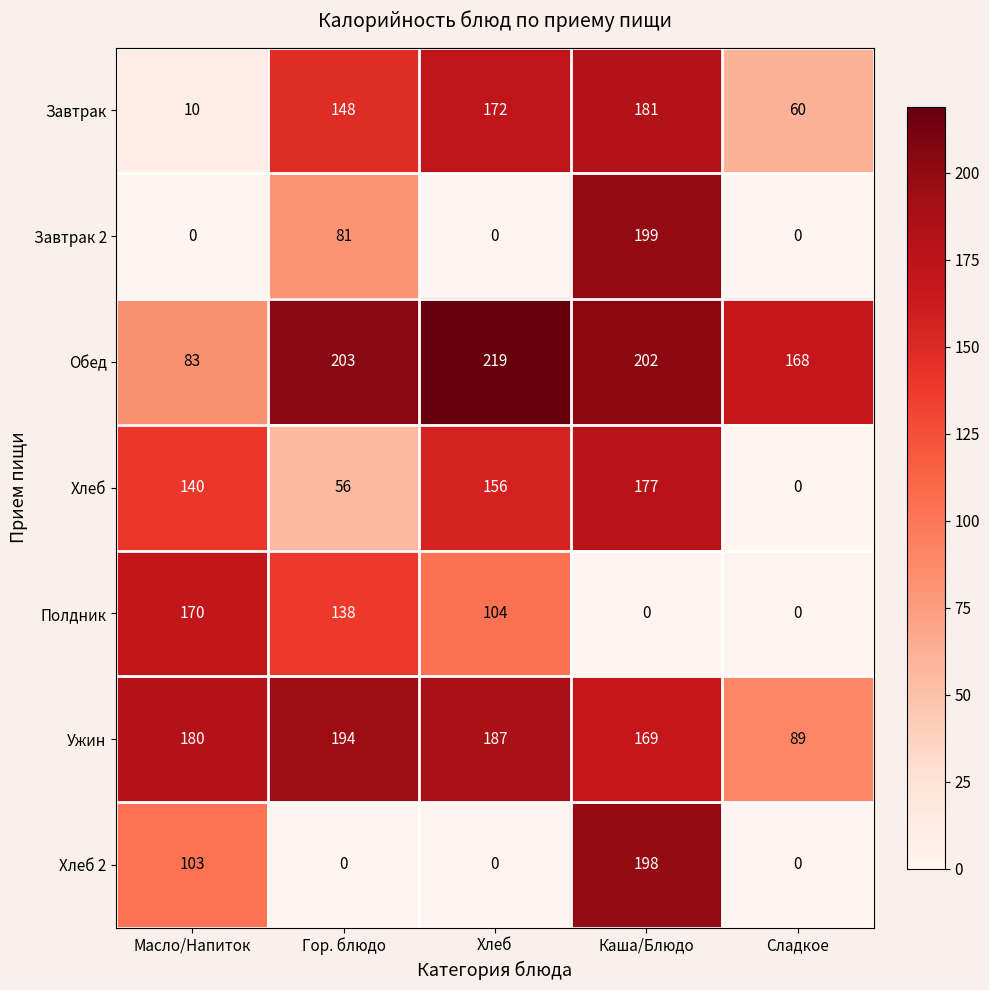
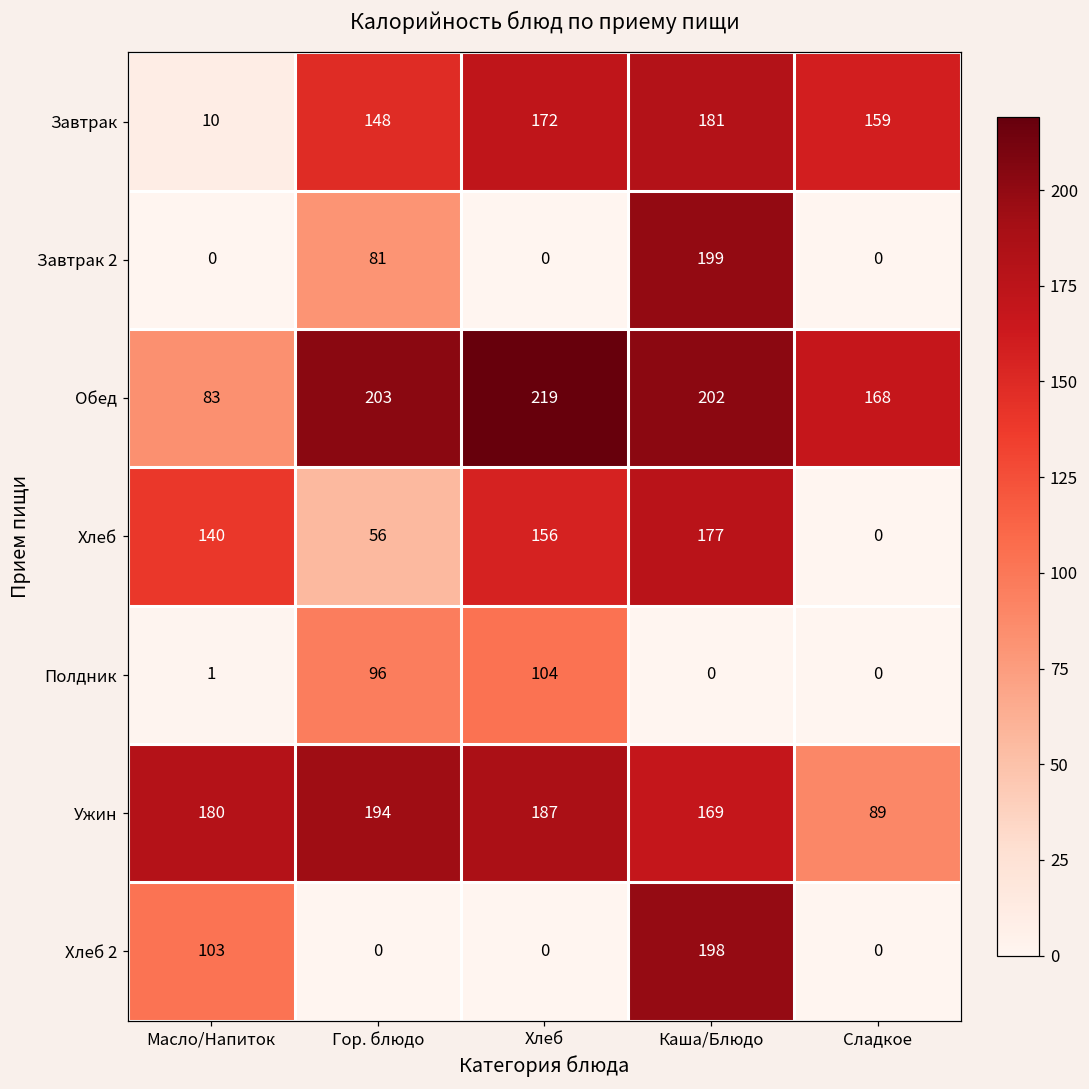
  {
    "Завтрак": {
      "Масло/Напиток": 10,
      "Гор. блюдо": 148,
      "Хлеб": 172,
      "Каша/Блюдо": 181,
-     "Сладкое": 60
+     "Сладкое": 159
    },
    "Завтрак 2": {
      "Масло/Напиток": 0,
      "Гор. блюдо": 81,
      "Хлеб": 0,
      "Каша/Блюдо": 199,
      "Сладкое": 0
    },
    "Обед": {
      "Масло/Напиток": 83,
      "Гор. блюдо": 203,
      "Хлеб": 219,
      "Каша/Блюдо": 202,
      "Сладкое": 168
    },
    "Хлеб": {
      "Масло/Напиток": 140,
      "Гор. блюдо": 56,
      "Хлеб": 156,
      "Каша/Блюдо": 177,
      "Сладкое": 0
    },
    "Полдник": {
-     "Масло/Напиток": 170,
-     "Гор. блюдо": 138,
+     "Масло/Напиток": 1,
+     "Гор. блюдо": 96,
      "Хлеб": 104,
      "Каша/Блюдо": 0,
      "Сладкое": 0
    },
    "Ужин": {
      "Масло/Напиток": 180,
      "Гор. блюдо": 194,
      "Хлеб": 187,
      "Каша/Блюдо": 169,
      "Сладкое": 89
    },
    "Хлеб 2": {
      "Масло/Напиток": 103,
      "Гор. блюдо": 0,
      "Хлеб": 0,
      "Каша/Блюдо": 198,
      "Сладкое": 0
    }
  }
